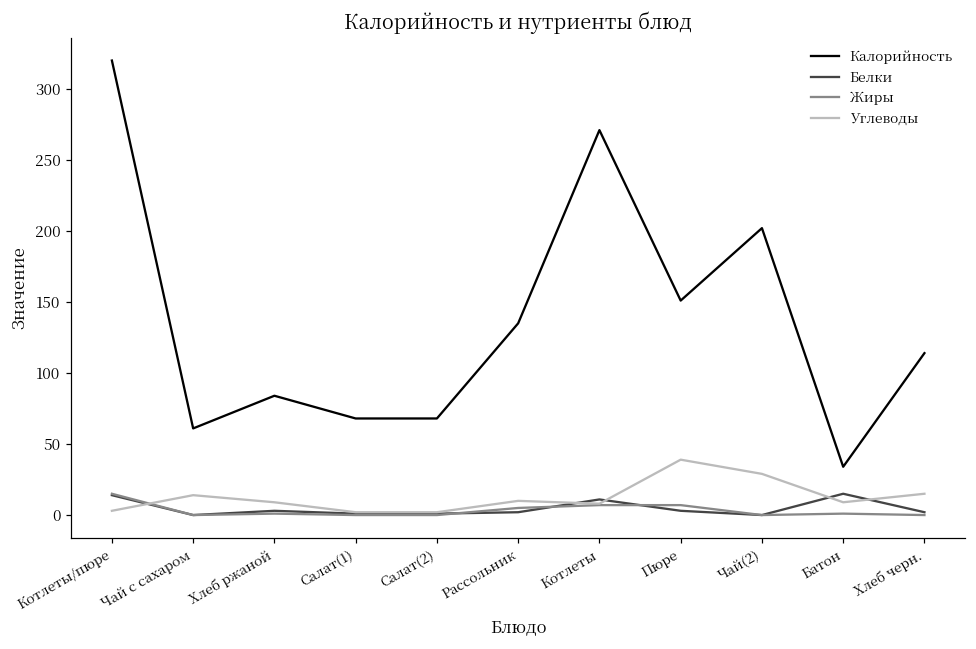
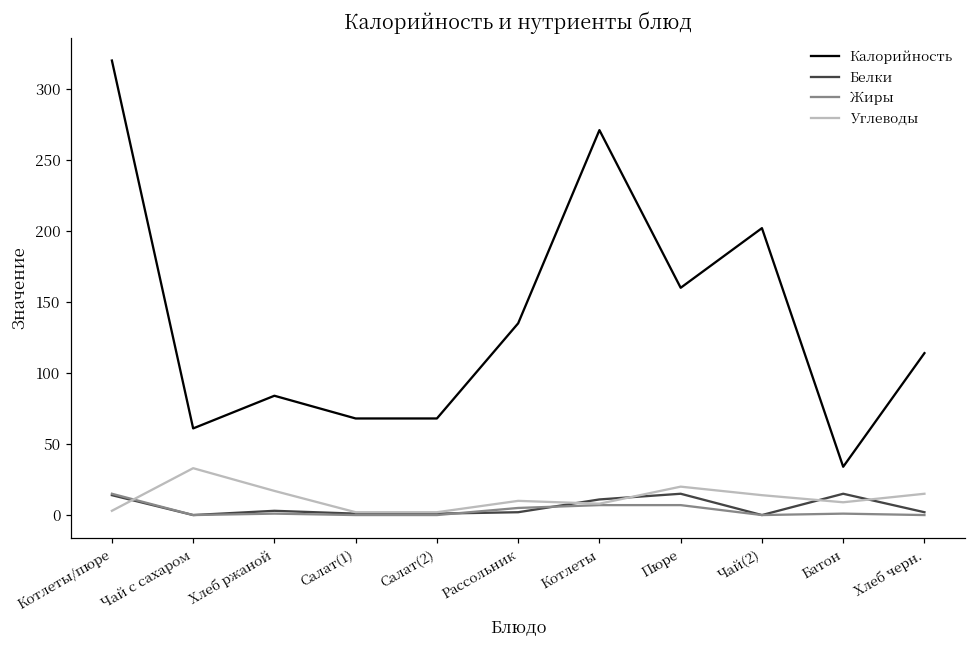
  {
    "Калорийность": {
      "Котлеты/пюре": 320,
      "Чай с сахаром": 61,
      "Хлеб ржаной": 84,
      "Салат(1)": 68,
      "Салат(2)": 68,
      "Рассольник": 135,
      "Котлеты": 271,
-     "Пюре": 151,
+     "Пюре": 160,
      "Чай(2)": 202,
      "Батон": 34,
      "Хлеб черн.": 114
    },
    "Белки": {
      "Рассольник": 2,
      "Котлеты": 11,
-     "Пюре": 3,
+     "Пюре": 15,
      "Батон": 15
    },
    "Жиры": {
      "Рассольник": 5,
      "Пюре": 7,
      "Батон": 1
    },
    "Углеводы": {
      "Котлеты/пюре": 3,
-     "Чай с сахаром": 14,
-     "Хлеб ржаной": 9,
+     "Чай с сахаром": 33,
+     "Хлеб ржаной": 17,
      "Рассольник": 10,
-     "Пюре": 39,
-     "Чай(2)": 29,
+     "Пюре": 20,
+     "Чай(2)": 14,
      "Батон": 9,
      "Хлеб черн.": 15
    }
  }
